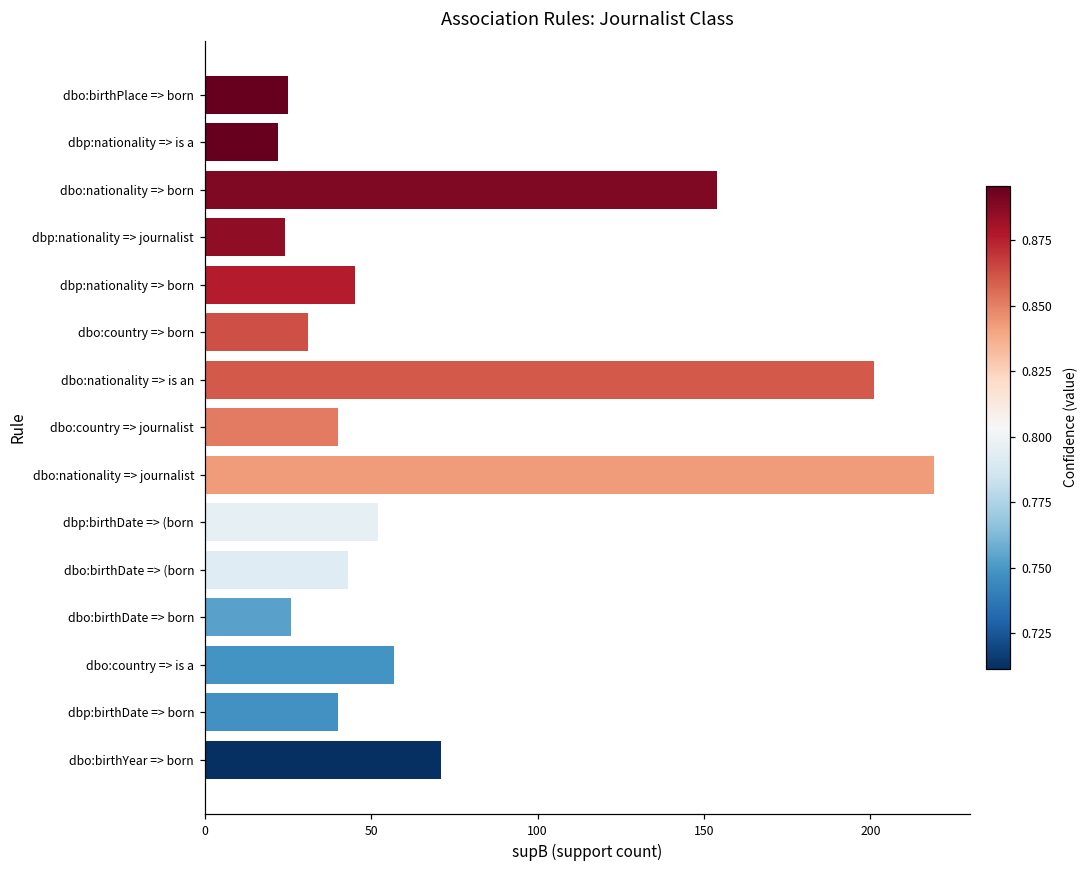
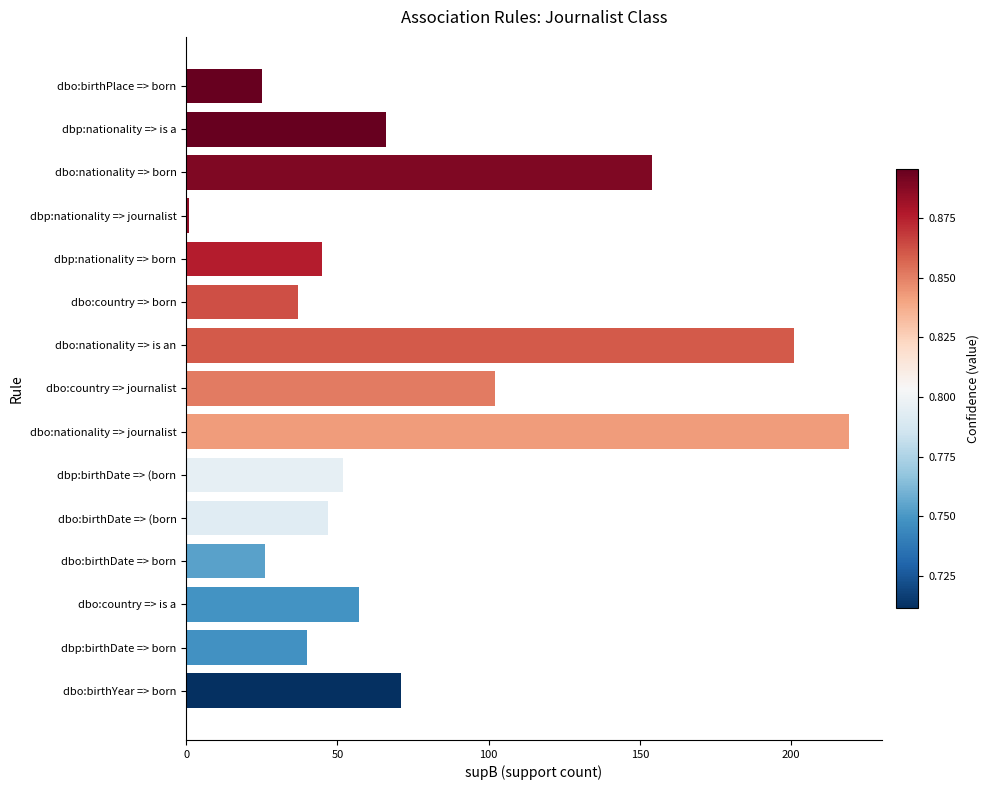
  {
    "dbo:birthPlace => born": 25,
-   "dbp:nationality => is a": 22,
+   "dbp:nationality => is a": 66,
    "dbo:nationality => born": 154,
-   "dbp:nationality => journalist": 24,
+   "dbp:nationality => journalist": 1,
    "dbp:nationality => born": 45,
-   "dbo:country => born": 31,
+   "dbo:country => born": 37,
    "dbo:nationality => is an": 201,
-   "dbo:country => journalist": 40,
+   "dbo:country => journalist": 102,
    "dbo:nationality => journalist": 219,
    "dbp:birthDate => (born": 52,
-   "dbo:birthDate => (born": 43,
+   "dbo:birthDate => (born": 47,
    "dbo:birthDate => born": 26,
    "dbo:country => is a": 57,
    "dbp:birthDate => born": 40,
    "dbo:birthYear => born": 71
  }
